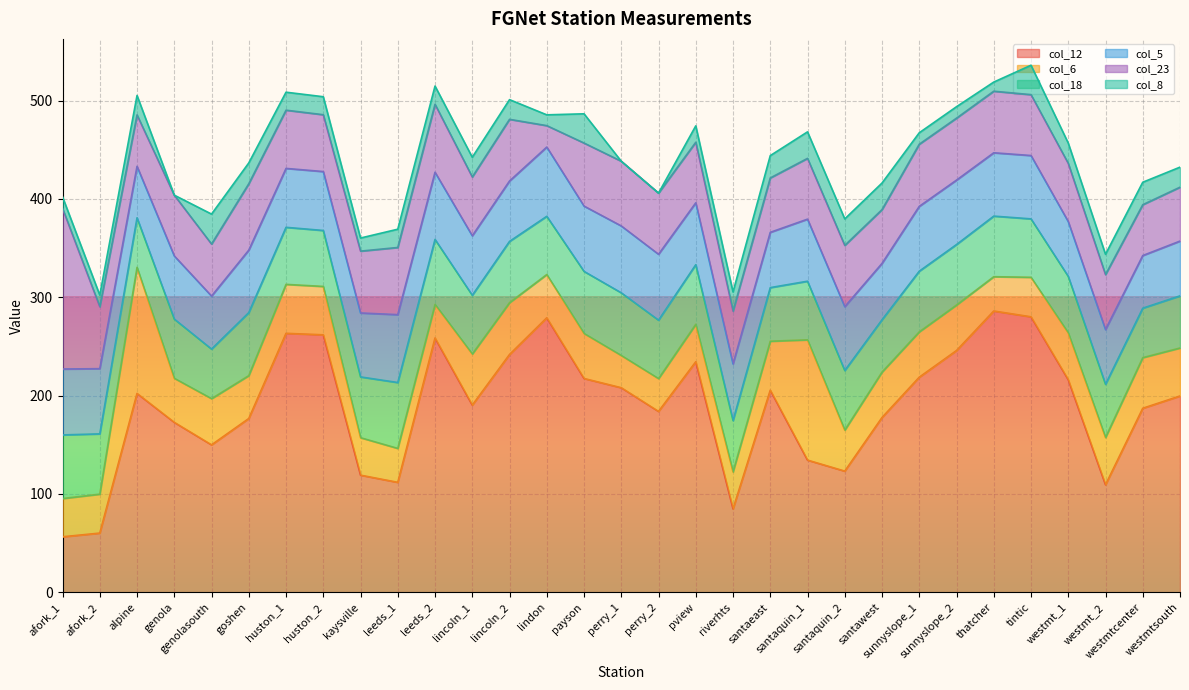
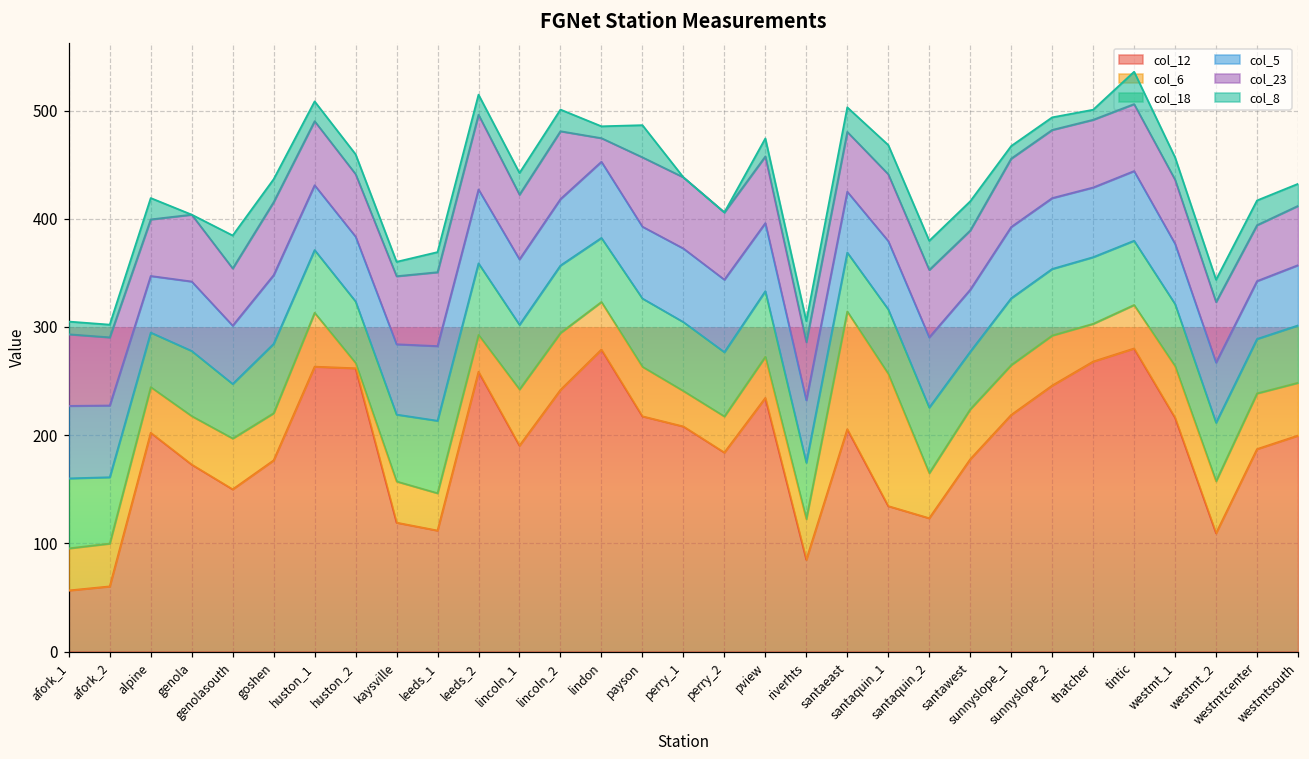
  {
    "col_12": {
      "afork_1": 60,
      "afork_2": 60,
      "alpine": 200,
      "genola": 170,
      "genolasouth": 150,
      "goshen": 180,
      "huston_1": 260,
      "huston_2": 260,
      "kaysville": 120,
      "leeds_1": 110,
      "leeds_2": 260,
      "lincoln_1": 190,
      "lincoln_2": 240,
      "lindon": 280,
      "payson": 220,
      "perry_1": 210,
      "perry_2": 180,
      "pview": 230,
      "riverhts": 80,
      "santaeast": 210,
      "santaquin_1": 130,
      "santaquin_2": 120,
      "santawest": 180,
      "sunnyslope_1": 220,
      "sunnyslope_2": 250,
-     "thatcher": 290,
+     "thatcher": 270,
      "tintic": 280,
      "westmt_1": 220,
      "westmt_2": 110,
      "westmtcenter": 190,
      "westmtsouth": 200
    },
    "col_6": {
      "afork_1": 40,
      "afork_2": 40,
-     "alpine": 130,
+     "alpine": 40,
      "genola": 40,
      "genolasouth": 50,
      "goshen": 40,
      "huston_1": 50,
-     "huston_2": 50,
+     "huston_2": 0,
      "kaysville": 40,
      "leeds_1": 30,
      "leeds_2": 30,
      "lincoln_1": 50,
      "lincoln_2": 50,
      "lindon": 40,
      "payson": 50,
      "perry_1": 30,
      "perry_2": 30,
      "pview": 40,
      "riverhts": 40,
-     "santaeast": 50,
+     "santaeast": 110,
      "santaquin_1": 120,
      "santaquin_2": 40,
      "santawest": 50,
      "sunnyslope_1": 50,
      "sunnyslope_2": 50,
      "thatcher": 30,
      "tintic": 40,
      "westmt_1": 50,
      "westmt_2": 50,
      "westmtcenter": 50,
      "westmtsouth": 50
    },
    "col_5": {
      "afork_1": 70,
      "afork_2": 70,
      "alpine": 50,
      "genola": 60,
      "genolasouth": 50,
      "goshen": 60,
      "huston_1": 60,
      "huston_2": 60,
      "kaysville": 70,
      "leeds_1": 70,
      "leeds_2": 70,
      "lincoln_1": 60,
      "lincoln_2": 60,
      "lindon": 70,
      "payson": 70,
      "perry_1": 70,
      "perry_2": 70,
      "pview": 60,
      "riverhts": 60,
      "santaeast": 60,
      "santaquin_1": 60,
      "santaquin_2": 60,
      "santawest": 60,
      "sunnyslope_1": 70,
      "sunnyslope_2": 70,
      "thatcher": 60,
      "tintic": 60,
      "westmt_1": 60,
      "westmt_2": 60,
      "westmtcenter": 50,
      "westmtsouth": 60
    },
    "col_23": {
-     "afork_1": 160,
+     "afork_1": 70,
      "afork_2": 60,
      "alpine": 50,
      "genolasouth": 50,
      "goshen": 70,
      "huston_1": 60,
      "huston_2": 60,
      "kaysville": 60,
      "leeds_1": 70,
      "leeds_2": 70,
      "lincoln_1": 60,
      "lincoln_2": 60,
      "lindon": 20,
      "payson": 60,
      "pview": 60,
      "riverhts": 50,
      "santaeast": 60,
      "santaquin_1": 60,
      "santaquin_2": 60,
      "santawest": 50,
      "sunnyslope_1": 60,
      "sunnyslope_2": 60,
      "thatcher": 60,
      "tintic": 60,
      "westmt_1": 60,
      "westmt_2": 60,
      "westmtcenter": 50,
      "westmtsouth": 50
    }
  }
